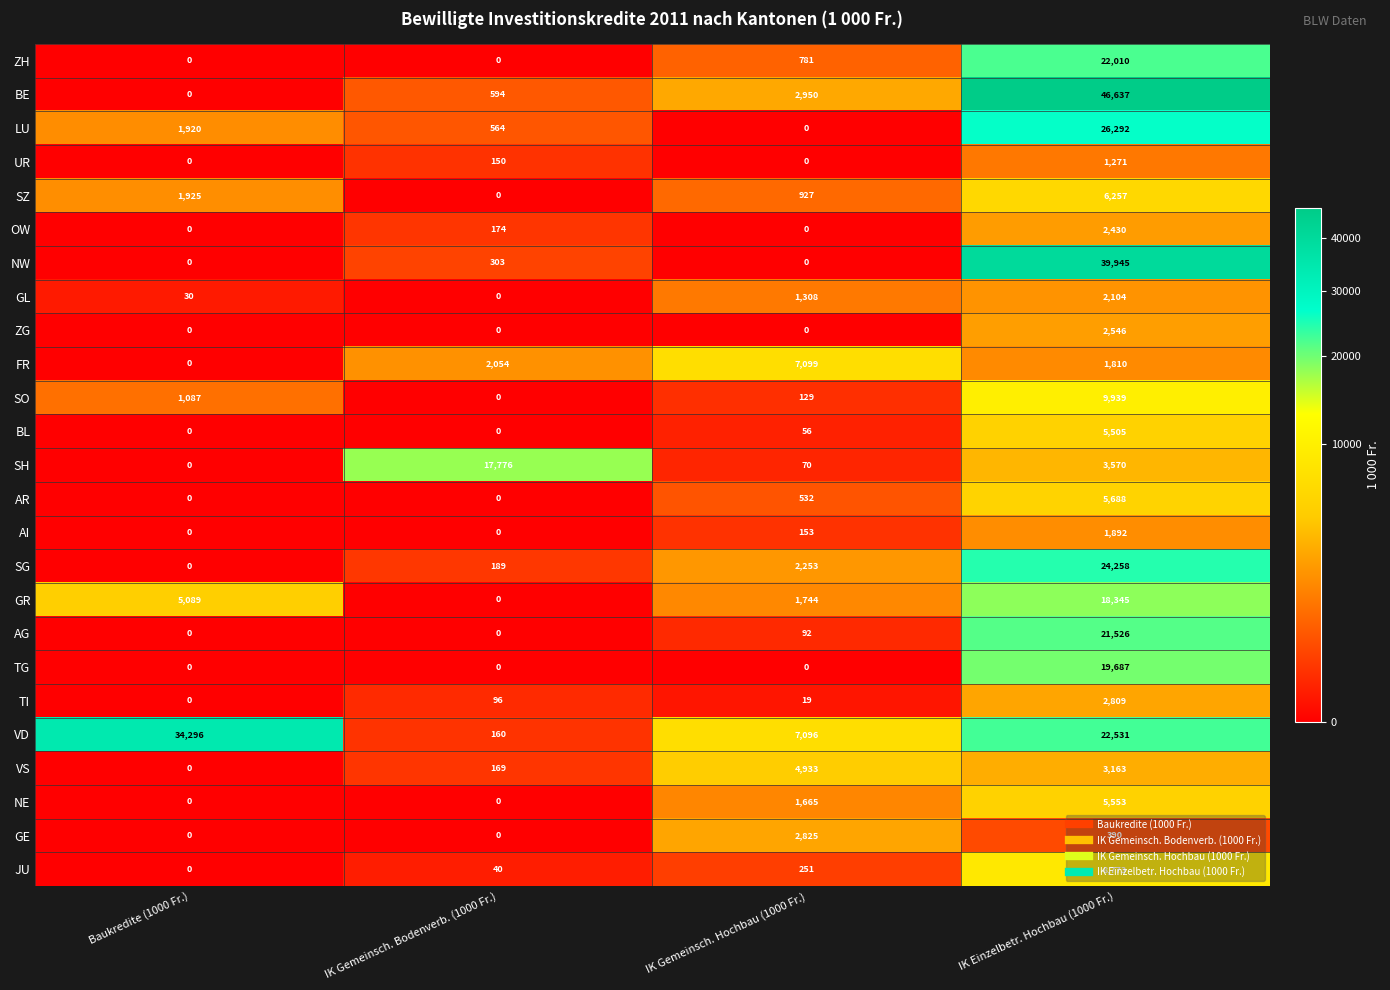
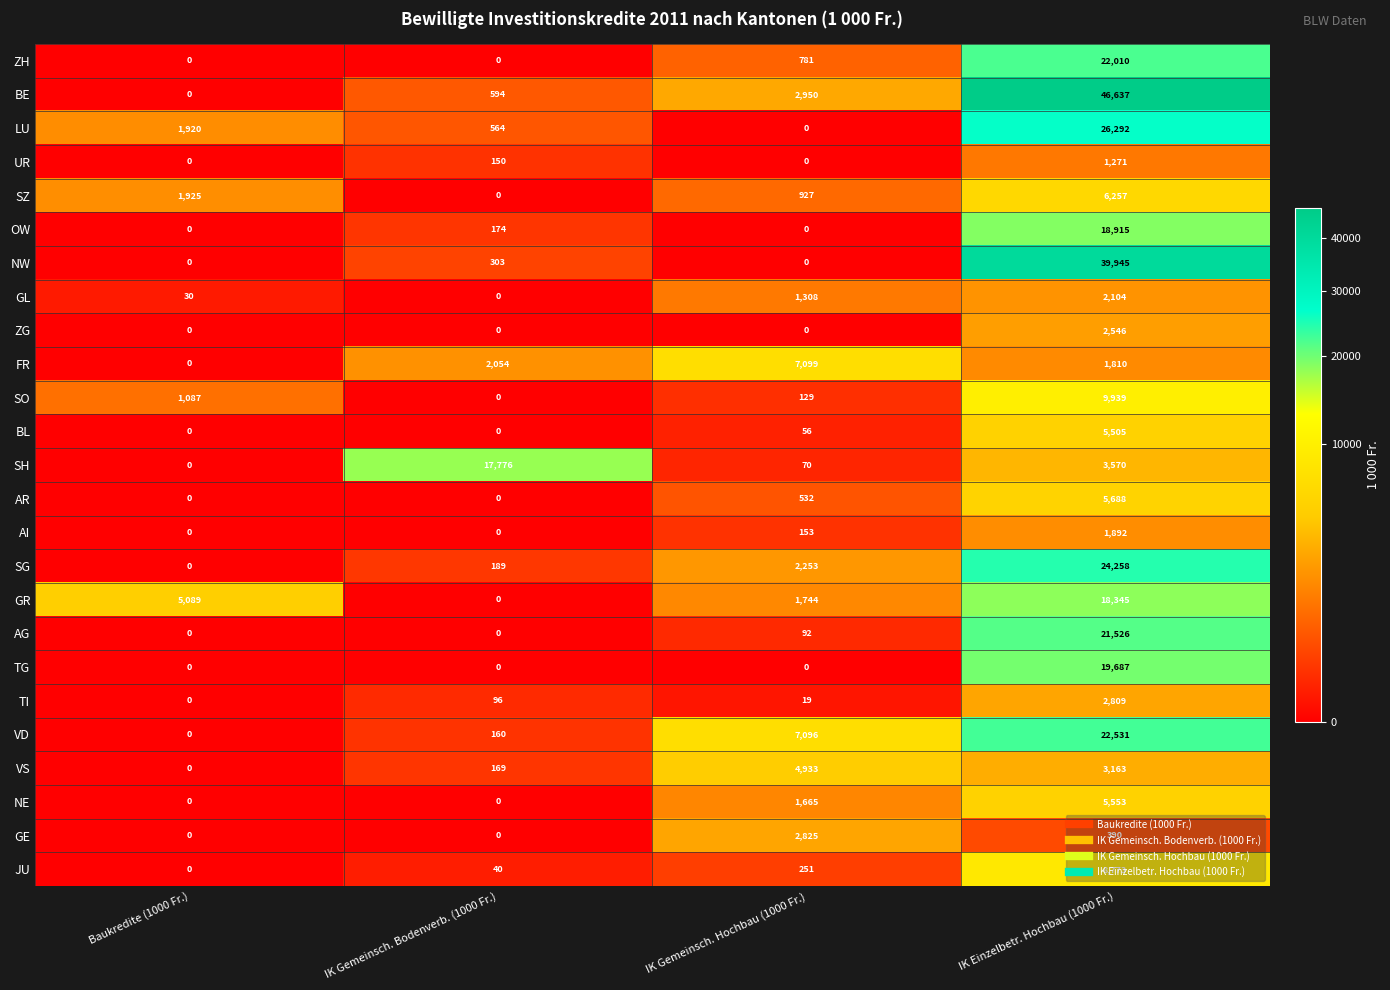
  {
    "ZH": {
      "Baukredite (1000 Fr.)": "0",
      "IK Gemeinsch. Bodenverb. (1000 Fr.)": "0",
      "IK Gemeinsch. Hochbau (1000 Fr.)": "781",
      "IK Einzelbetr. Hochbau (1000 Fr.)": "22,010"
    },
    "BE": {
      "Baukredite (1000 Fr.)": "0",
      "IK Gemeinsch. Bodenverb. (1000 Fr.)": "594",
      "IK Gemeinsch. Hochbau (1000 Fr.)": "2,950",
      "IK Einzelbetr. Hochbau (1000 Fr.)": "46,637"
    },
    "LU": {
      "Baukredite (1000 Fr.)": "1,920",
      "IK Gemeinsch. Bodenverb. (1000 Fr.)": "564",
      "IK Gemeinsch. Hochbau (1000 Fr.)": "0",
      "IK Einzelbetr. Hochbau (1000 Fr.)": "26,292"
    },
    "UR": {
      "Baukredite (1000 Fr.)": "0",
      "IK Gemeinsch. Bodenverb. (1000 Fr.)": "150",
      "IK Gemeinsch. Hochbau (1000 Fr.)": "0",
      "IK Einzelbetr. Hochbau (1000 Fr.)": "1,271"
    },
    "SZ": {
      "Baukredite (1000 Fr.)": "1,925",
      "IK Gemeinsch. Bodenverb. (1000 Fr.)": "0",
      "IK Gemeinsch. Hochbau (1000 Fr.)": "927",
      "IK Einzelbetr. Hochbau (1000 Fr.)": "6,257"
    },
    "OW": {
      "Baukredite (1000 Fr.)": "0",
      "IK Gemeinsch. Bodenverb. (1000 Fr.)": "174",
      "IK Gemeinsch. Hochbau (1000 Fr.)": "0",
-     "IK Einzelbetr. Hochbau (1000 Fr.)": "2,430"
+     "IK Einzelbetr. Hochbau (1000 Fr.)": "18,915"
    },
    "NW": {
      "Baukredite (1000 Fr.)": "0",
      "IK Gemeinsch. Bodenverb. (1000 Fr.)": "303",
      "IK Gemeinsch. Hochbau (1000 Fr.)": "0",
      "IK Einzelbetr. Hochbau (1000 Fr.)": "39,945"
    },
    "GL": {
      "Baukredite (1000 Fr.)": "30",
      "IK Gemeinsch. Bodenverb. (1000 Fr.)": "0",
      "IK Gemeinsch. Hochbau (1000 Fr.)": "1,308",
      "IK Einzelbetr. Hochbau (1000 Fr.)": "2,104"
    },
    "ZG": {
      "Baukredite (1000 Fr.)": "0",
      "IK Gemeinsch. Bodenverb. (1000 Fr.)": "0",
      "IK Gemeinsch. Hochbau (1000 Fr.)": "0",
      "IK Einzelbetr. Hochbau (1000 Fr.)": "2,546"
    },
    "FR": {
      "Baukredite (1000 Fr.)": "0",
      "IK Gemeinsch. Bodenverb. (1000 Fr.)": "2,054",
      "IK Gemeinsch. Hochbau (1000 Fr.)": "7,099",
      "IK Einzelbetr. Hochbau (1000 Fr.)": "1,810"
    },
    "SO": {
      "Baukredite (1000 Fr.)": "1,087",
      "IK Gemeinsch. Bodenverb. (1000 Fr.)": "0",
      "IK Gemeinsch. Hochbau (1000 Fr.)": "129",
      "IK Einzelbetr. Hochbau (1000 Fr.)": "9,939"
    },
    "BL": {
      "Baukredite (1000 Fr.)": "0",
      "IK Gemeinsch. Bodenverb. (1000 Fr.)": "0",
      "IK Gemeinsch. Hochbau (1000 Fr.)": "56",
      "IK Einzelbetr. Hochbau (1000 Fr.)": "5,505"
    },
    "SH": {
      "Baukredite (1000 Fr.)": "0",
      "IK Gemeinsch. Bodenverb. (1000 Fr.)": "17,776",
      "IK Gemeinsch. Hochbau (1000 Fr.)": "70",
      "IK Einzelbetr. Hochbau (1000 Fr.)": "3,570"
    },
    "AR": {
      "Baukredite (1000 Fr.)": "0",
      "IK Gemeinsch. Bodenverb. (1000 Fr.)": "0",
      "IK Gemeinsch. Hochbau (1000 Fr.)": "532",
      "IK Einzelbetr. Hochbau (1000 Fr.)": "5,688"
    },
    "AI": {
      "Baukredite (1000 Fr.)": "0",
      "IK Gemeinsch. Bodenverb. (1000 Fr.)": "0",
      "IK Gemeinsch. Hochbau (1000 Fr.)": "153",
      "IK Einzelbetr. Hochbau (1000 Fr.)": "1,892"
    },
    "SG": {
      "Baukredite (1000 Fr.)": "0",
      "IK Gemeinsch. Bodenverb. (1000 Fr.)": "189",
      "IK Gemeinsch. Hochbau (1000 Fr.)": "2,253",
      "IK Einzelbetr. Hochbau (1000 Fr.)": "24,258"
    },
    "GR": {
      "Baukredite (1000 Fr.)": "5,089",
      "IK Gemeinsch. Bodenverb. (1000 Fr.)": "0",
      "IK Gemeinsch. Hochbau (1000 Fr.)": "1,744",
      "IK Einzelbetr. Hochbau (1000 Fr.)": "18,345"
    },
    "AG": {
      "Baukredite (1000 Fr.)": "0",
      "IK Gemeinsch. Bodenverb. (1000 Fr.)": "0",
      "IK Gemeinsch. Hochbau (1000 Fr.)": "92",
      "IK Einzelbetr. Hochbau (1000 Fr.)": "21,526"
    },
    "TG": {
      "Baukredite (1000 Fr.)": "0",
      "IK Gemeinsch. Bodenverb. (1000 Fr.)": "0",
      "IK Gemeinsch. Hochbau (1000 Fr.)": "0",
      "IK Einzelbetr. Hochbau (1000 Fr.)": "19,687"
    },
    "TI": {
      "Baukredite (1000 Fr.)": "0",
      "IK Gemeinsch. Bodenverb. (1000 Fr.)": "96",
      "IK Gemeinsch. Hochbau (1000 Fr.)": "19",
      "IK Einzelbetr. Hochbau (1000 Fr.)": "2,809"
    },
    "VD": {
-     "Baukredite (1000 Fr.)": "34,296",
+     "Baukredite (1000 Fr.)": "0",
      "IK Gemeinsch. Bodenverb. (1000 Fr.)": "160",
      "IK Gemeinsch. Hochbau (1000 Fr.)": "7,096",
      "IK Einzelbetr. Hochbau (1000 Fr.)": "22,531"
    },
    "VS": {
      "Baukredite (1000 Fr.)": "0",
      "IK Gemeinsch. Bodenverb. (1000 Fr.)": "169",
      "IK Gemeinsch. Hochbau (1000 Fr.)": "4,933",
      "IK Einzelbetr. Hochbau (1000 Fr.)": "3,163"
    },
    "NE": {
      "Baukredite (1000 Fr.)": "0",
      "IK Gemeinsch. Bodenverb. (1000 Fr.)": "0",
      "IK Gemeinsch. Hochbau (1000 Fr.)": "1,665",
      "IK Einzelbetr. Hochbau (1000 Fr.)": "5,553"
    },
    "GE": {
      "Baukredite (1000 Fr.)": "0",
      "IK Gemeinsch. Bodenverb. (1000 Fr.)": "0",
      "IK Gemeinsch. Hochbau (1000 Fr.)": "2,825"
    },
    "JU": {
      "Baukredite (1000 Fr.)": "0",
      "IK Gemeinsch. Bodenverb. (1000 Fr.)": "40",
      "IK Gemeinsch. Hochbau (1000 Fr.)": "251"
    }
  }
